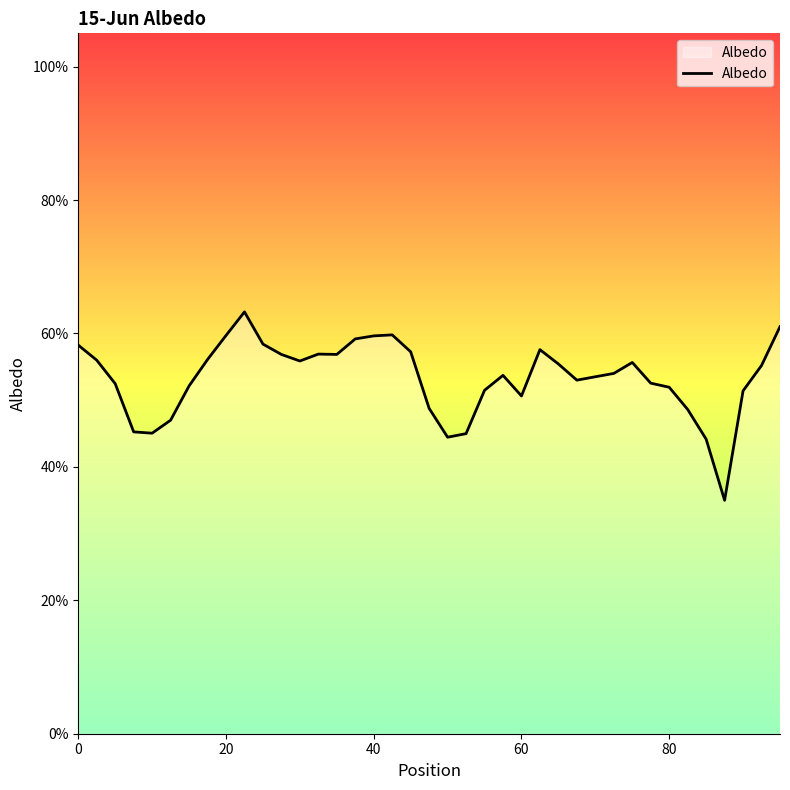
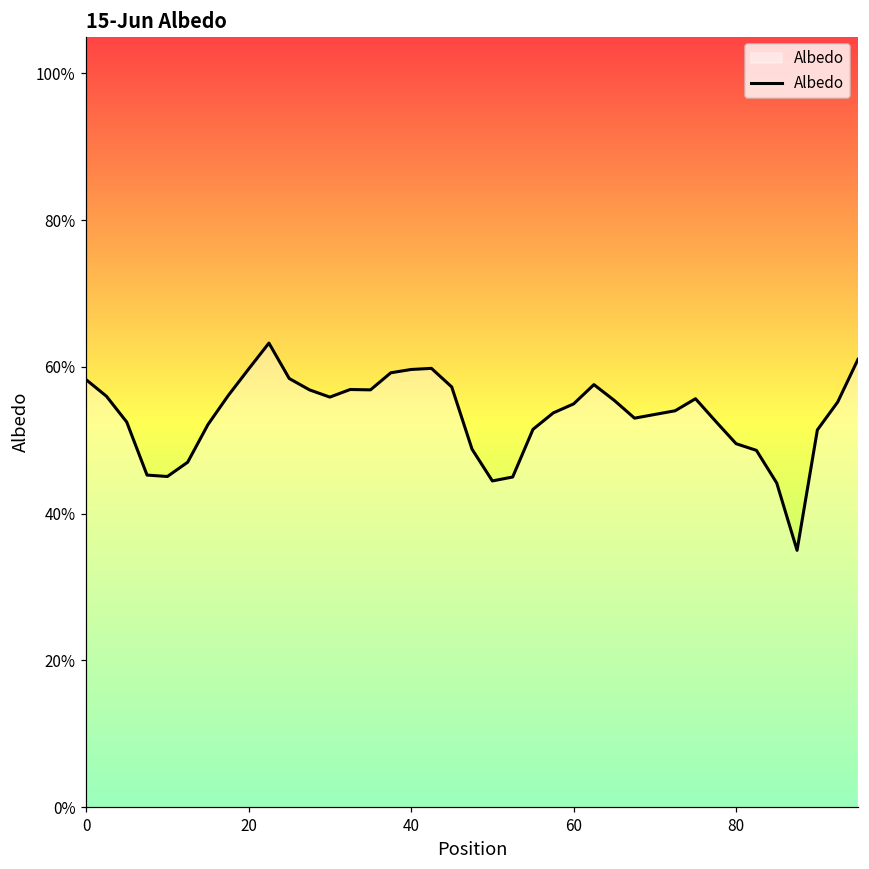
  {
    "0": "58%",
    "20": "60%",
    "40": "60%",
-   "60": "51%",
-   "80": "52%"
+   "60": "55%",
+   "80": "50%"
  }
